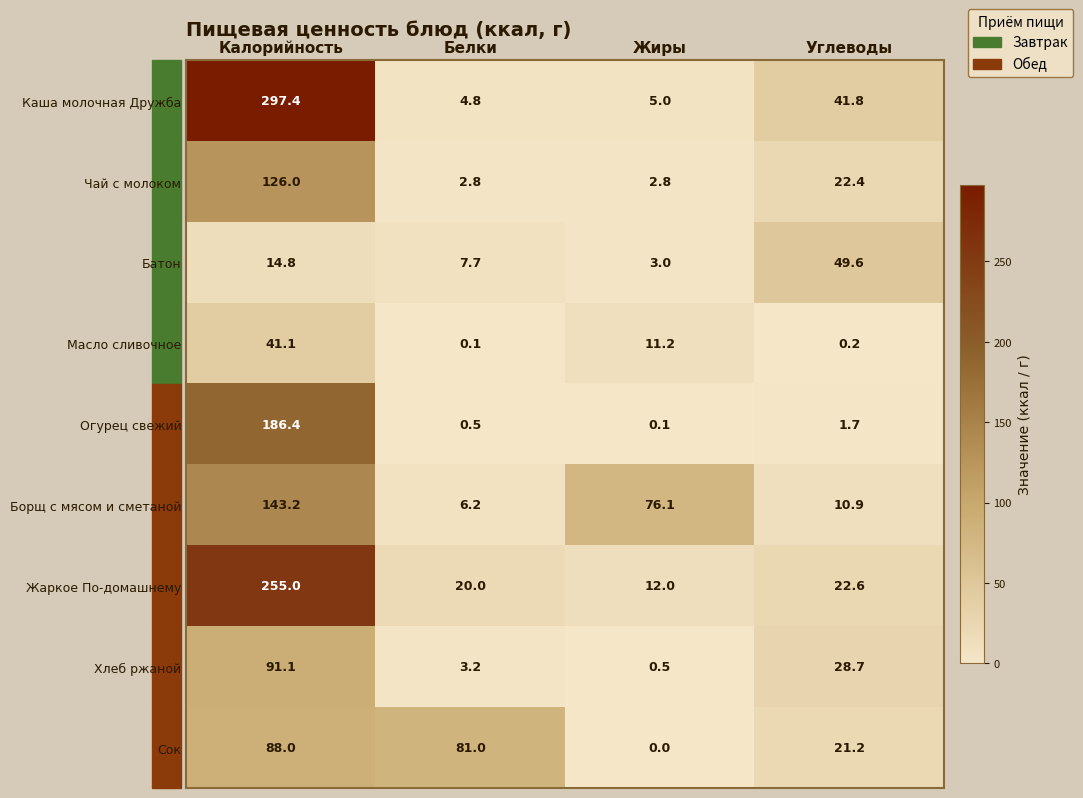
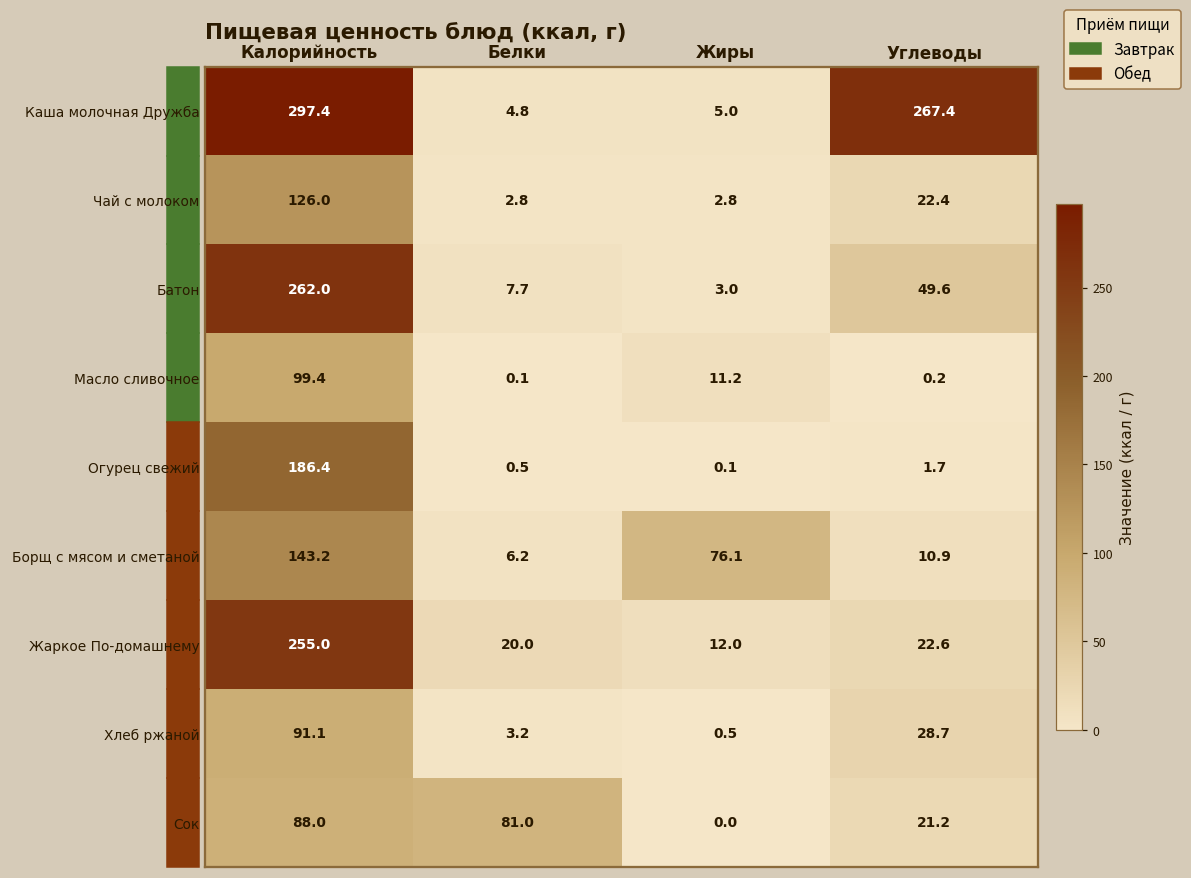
  {
    "Каша молочная Дружба": {
      "Калорийность": 297.4,
      "Белки": 4.8,
      "Жиры": 5.0,
-     "Углеводы": 41.8
+     "Углеводы": 267.4
    },
    "Чай с молоком": {
      "Калорийность": 126.0,
      "Белки": 2.8,
      "Жиры": 2.8,
      "Углеводы": 22.4
    },
    "Батон": {
-     "Калорийность": 14.8,
+     "Калорийность": 262.0,
      "Белки": 7.7,
      "Жиры": 3.0,
      "Углеводы": 49.6
    },
    "Масло сливочное": {
-     "Калорийность": 41.1,
+     "Калорийность": 99.4,
      "Белки": 0.1,
      "Жиры": 11.2,
      "Углеводы": 0.2
    },
    "Огурец свежий": {
      "Калорийность": 186.4,
      "Белки": 0.5,
      "Жиры": 0.1,
      "Углеводы": 1.7
    },
    "Борщ с мясом и сметаной": {
      "Калорийность": 143.2,
      "Белки": 6.2,
      "Жиры": 76.1,
      "Углеводы": 10.9
    },
    "Жаркое По-домашнему": {
      "Калорийность": 255.0,
      "Белки": 20.0,
      "Жиры": 12.0,
      "Углеводы": 22.6
    },
    "Хлеб ржаной": {
      "Калорийность": 91.1,
      "Белки": 3.2,
      "Жиры": 0.5,
      "Углеводы": 28.7
    },
    "Сок": {
      "Калорийность": 88.0,
      "Белки": 81.0,
      "Жиры": 0.0,
      "Углеводы": 21.2
    }
  }
